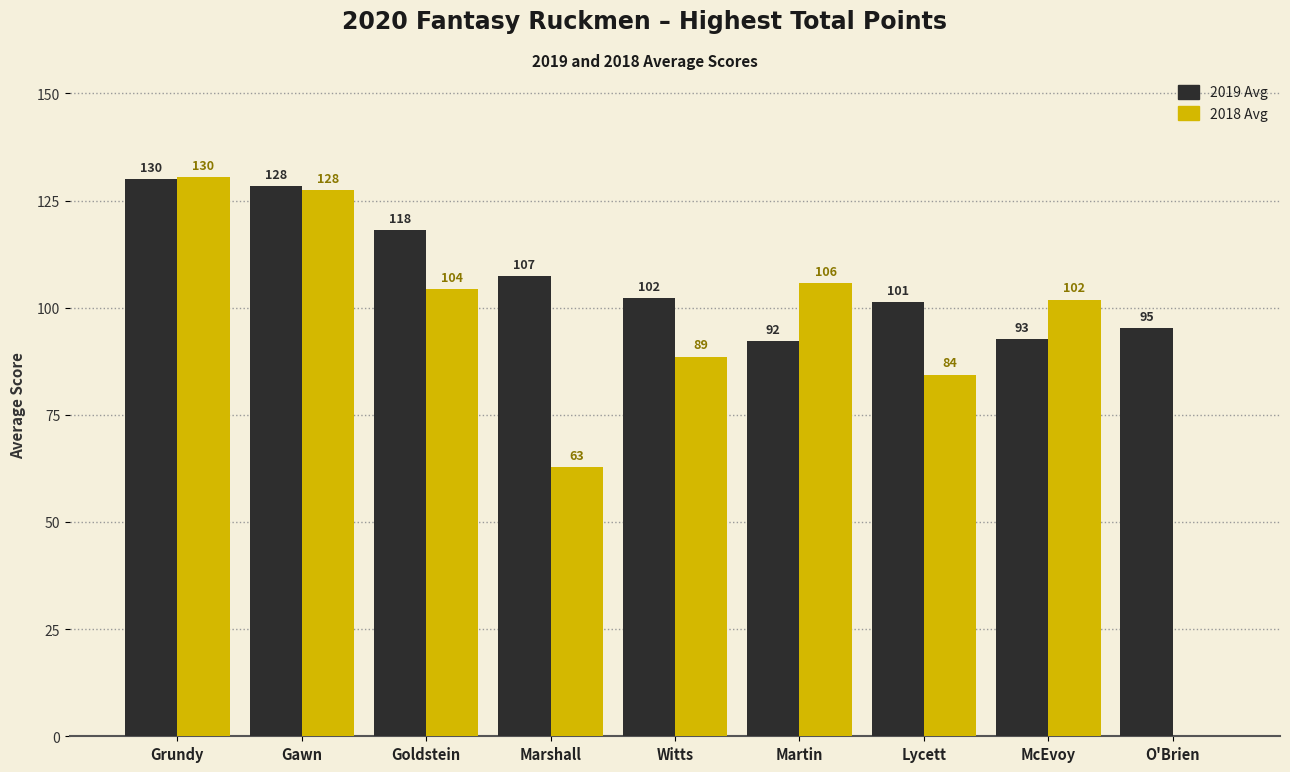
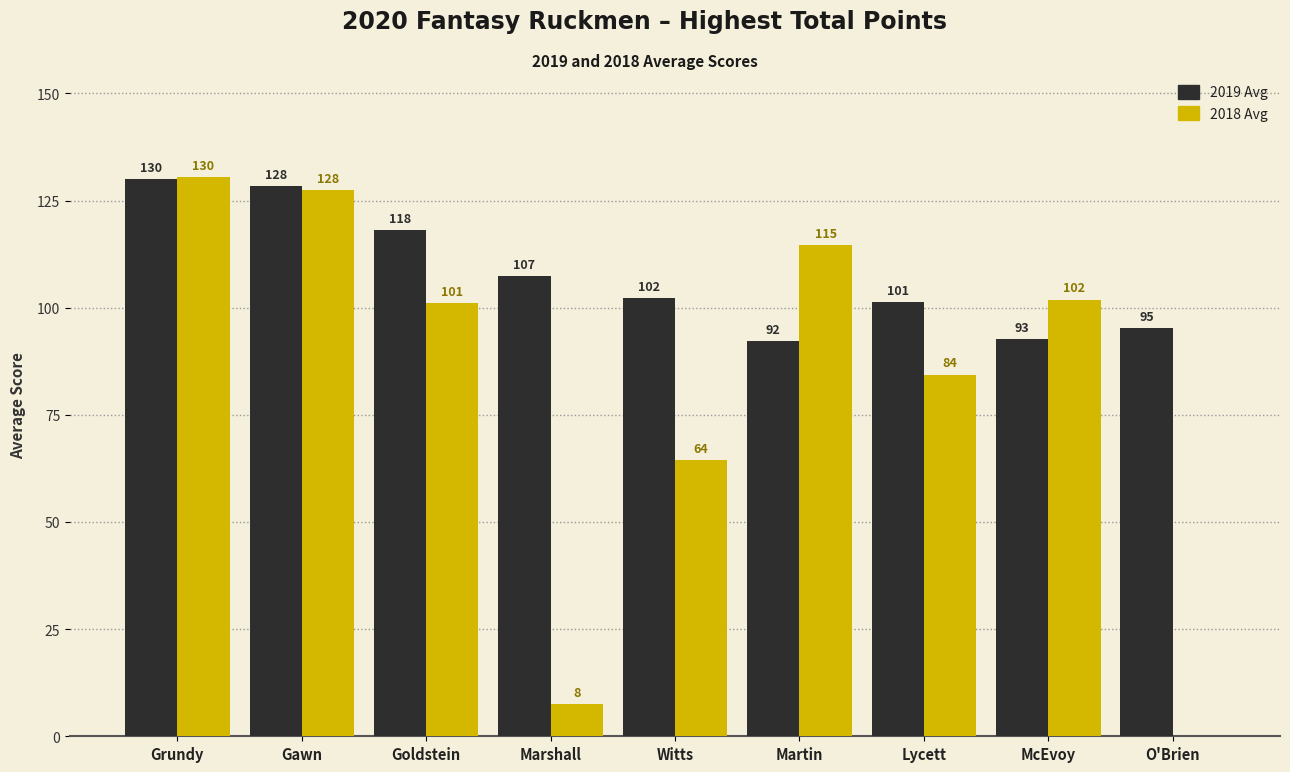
  {
    "2019 Avg": {
      "Grundy": 130,
      "Gawn": 128,
      "Goldstein": 118,
      "Marshall": 107,
      "Witts": 102,
      "Martin": 92,
      "Lycett": 101,
      "McEvoy": 93,
      "O'Brien": 95
    },
    "2018 Avg": {
      "Grundy": 130,
      "Gawn": 128,
-     "Goldstein": 104,
-     "Marshall": 63,
-     "Witts": 89,
-     "Martin": 106,
+     "Goldstein": 101,
+     "Marshall": 8,
+     "Witts": 64,
+     "Martin": 115,
      "Lycett": 84,
      "McEvoy": 102
    }
  }
